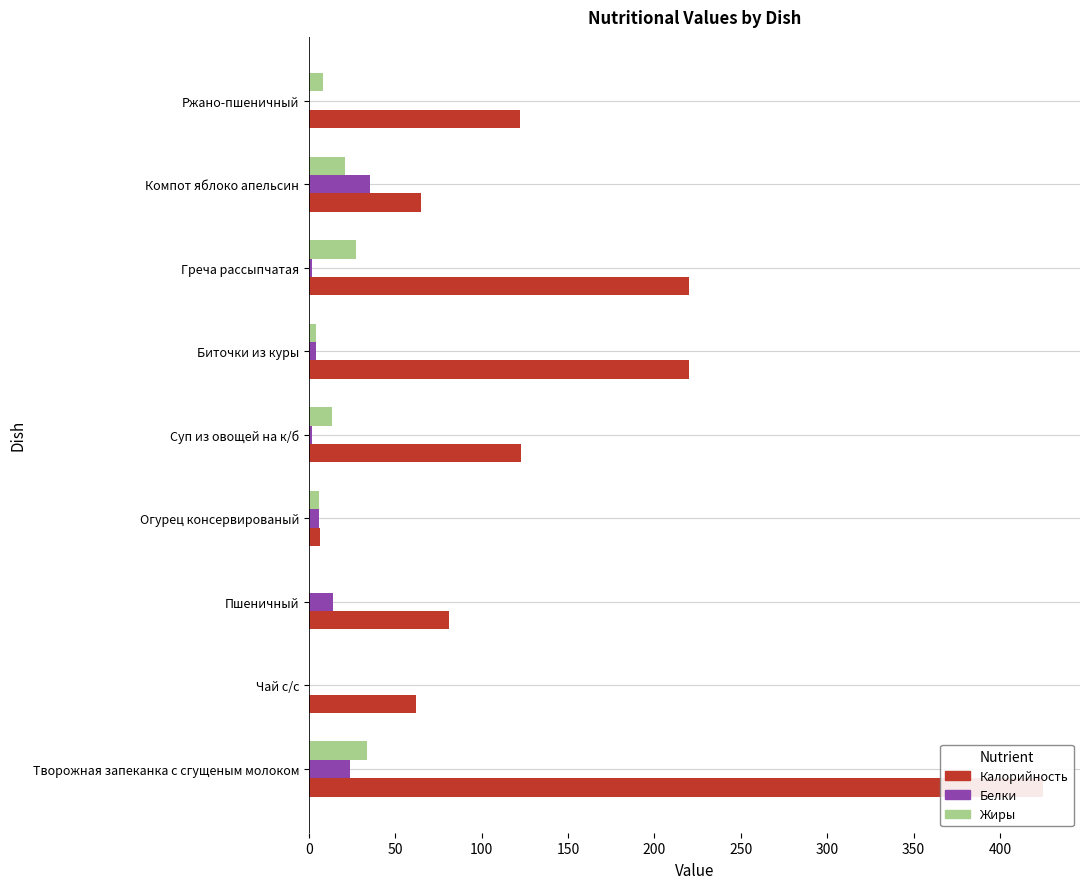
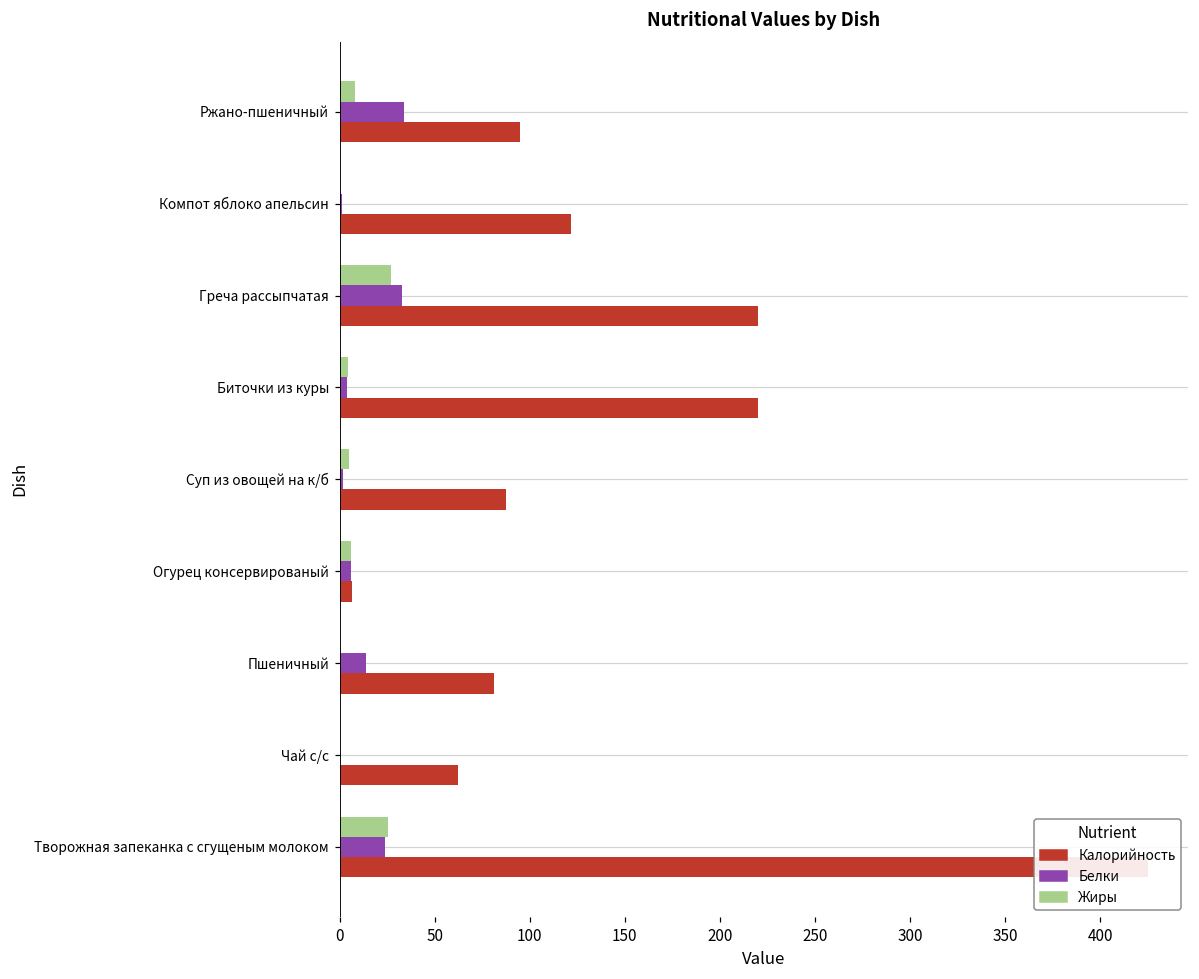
  {
    "Калорийность": {
-     "Ржано-пшеничный": 122,
-     "Компот яблоко апельсин": 65,
+     "Ржано-пшеничный": 95,
+     "Компот яблоко апельсин": 122,
      "Греча рассыпчатая": 220,
      "Биточки из куры": 220,
-     "Суп из овощей на к/б": 123,
+     "Суп из овощей на к/б": 88,
      "Огурец консервированый": 7,
      "Пшеничный": 81,
      "Чай с/с": 62
    },
    "Белки": {
-     "Ржано-пшеничный": 0,
-     "Компот яблоко апельсин": 35,
-     "Греча рассыпчатая": 2,
+     "Ржано-пшеничный": 34,
+     "Компот яблоко апельсин": 1,
+     "Греча рассыпчатая": 33,
      "Биточки из куры": 4,
      "Суп из овощей на к/б": 2,
      "Огурец консервированый": 6,
      "Пшеничный": 14,
      "Творожная запеканка с сгущеным молоком": 24
    },
    "Жиры": {
      "Ржано-пшеничный": 8,
-     "Компот яблоко апельсин": 21,
+     "Компот яблоко апельсин": 0,
      "Греча рассыпчатая": 27,
      "Биточки из куры": 4,
-     "Суп из овощей на к/б": 13,
+     "Суп из овощей на к/б": 5,
      "Огурец консервированый": 6,
      "Чай с/с": 0,
-     "Творожная запеканка с сгущеным молоком": 34
+     "Творожная запеканка с сгущеным молоком": 25
    }
  }
